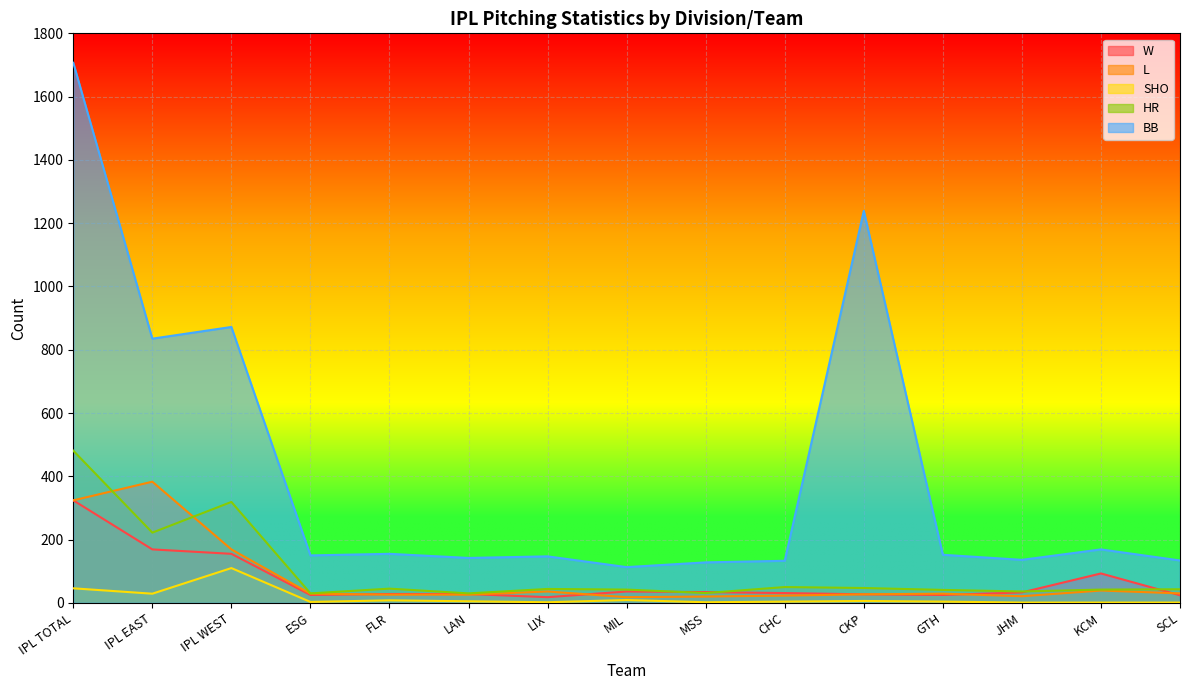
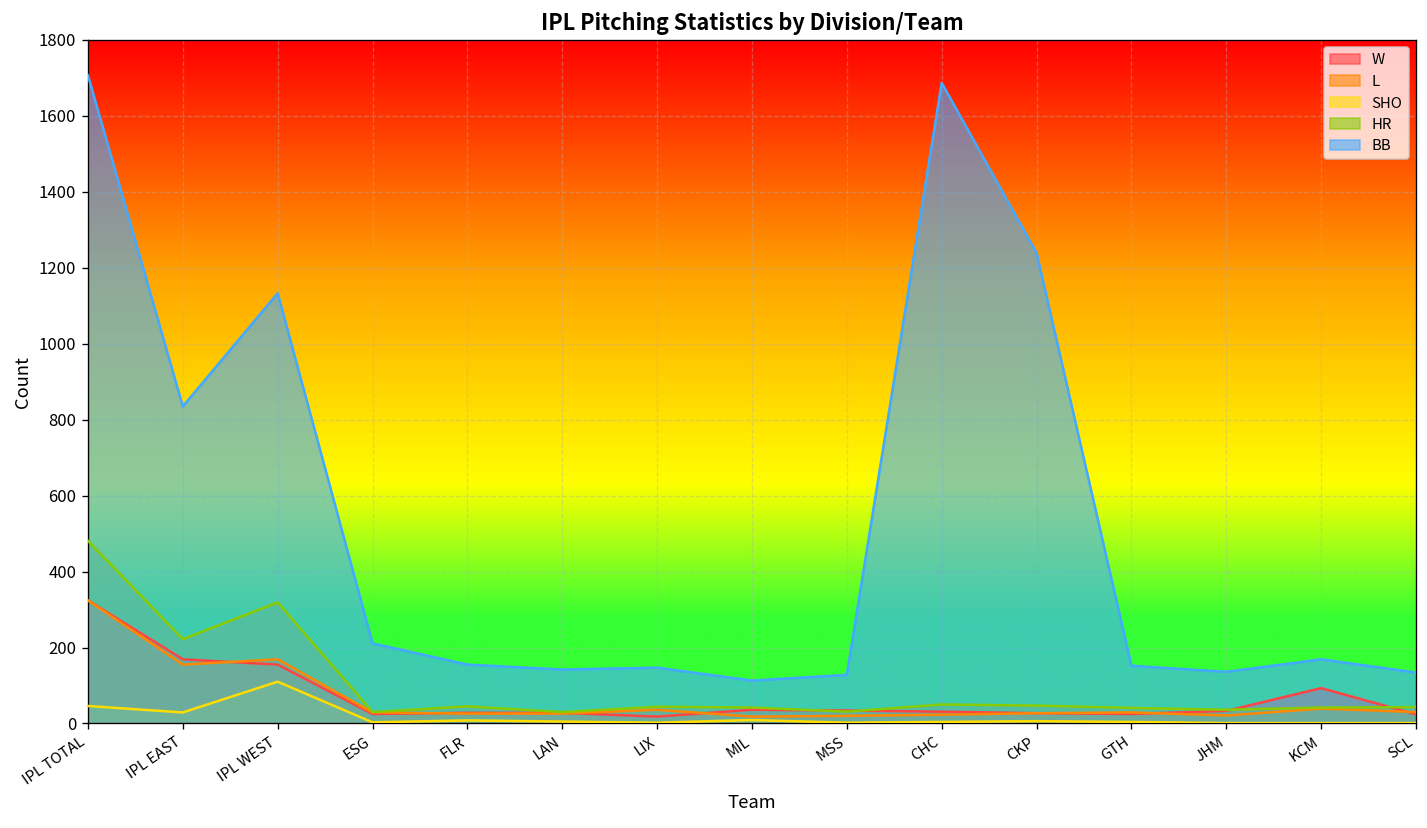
  {
    "W": {
      "IPL EAST": 170,
      "IPL WEST": 160,
      "LIX": 20,
      "KCM": 90
    },
    "L": {
-     "IPL EAST": 380,
+     "IPL EAST": 160,
      "IPL WEST": 170,
      "MIL": 20,
      "MSS": 20,
      "JHM": 20
    },
    "SHO": {
      "IPL TOTAL": 50,
      "IPL EAST": 30,
      "IPL WEST": 110,
      "ESG": 0,
      "FLR": 10,
      "LAN": 10,
      "LIX": 0,
      "MIL": 10,
      "MSS": 0,
      "CHC": 0,
      "CKP": 10,
      "GTH": 0,
      "JHM": 0,
      "KCM": 0,
      "SCL": 0
    },
    "HR": {
      "IPL TOTAL": 480,
      "IPL EAST": 220,
      "IPL WEST": 320,
      "FLR": 50,
      "CHC": 50,
      "CKP": 50,
      "GTH": 40,
      "SCL": 40
    },
    "BB": {
      "IPL TOTAL": 1710,
      "IPL EAST": 840,
-     "IPL WEST": 870,
-     "ESG": 150,
+     "IPL WEST": 1130,
+     "ESG": 210,
      "FLR": 160,
      "LAN": 140,
      "LIX": 150,
      "MIL": 110,
      "MSS": 130,
-     "CHC": 130,
+     "CHC": 1690,
      "CKP": 1240,
      "GTH": 150,
      "JHM": 140,
      "KCM": 170,
      "SCL": 130
    }
  }
